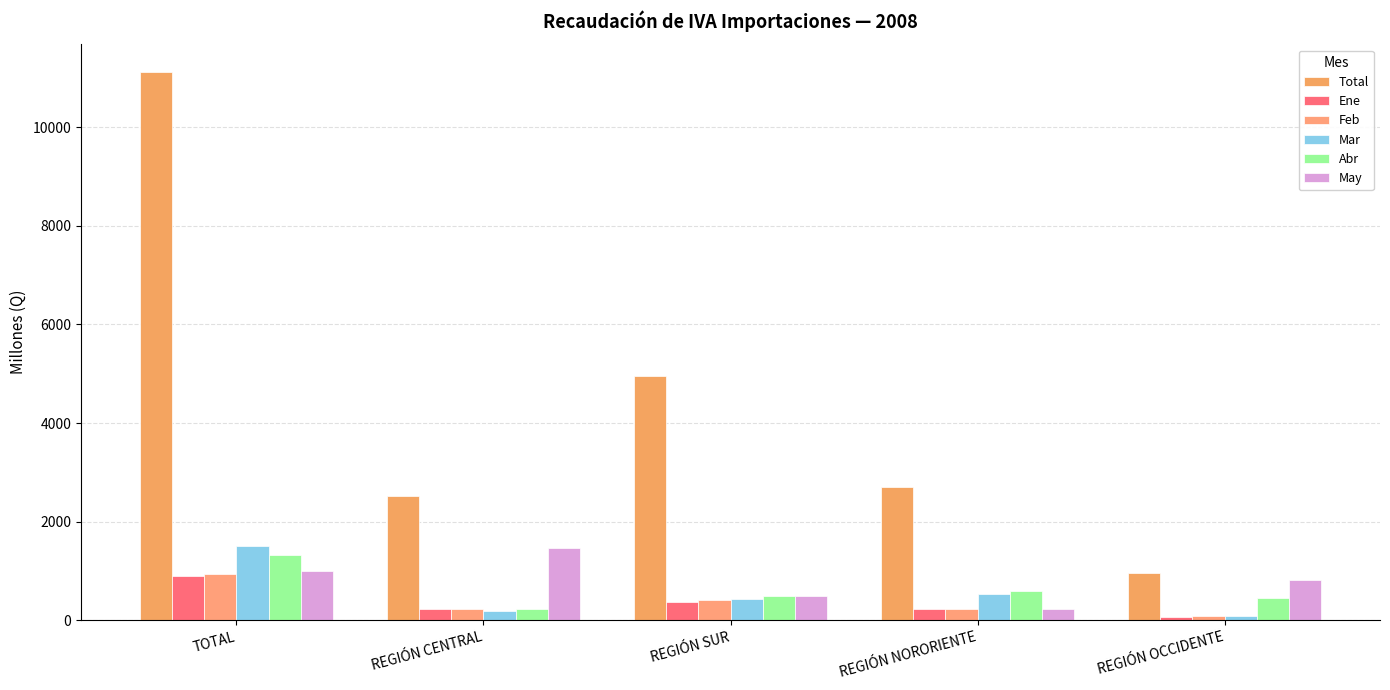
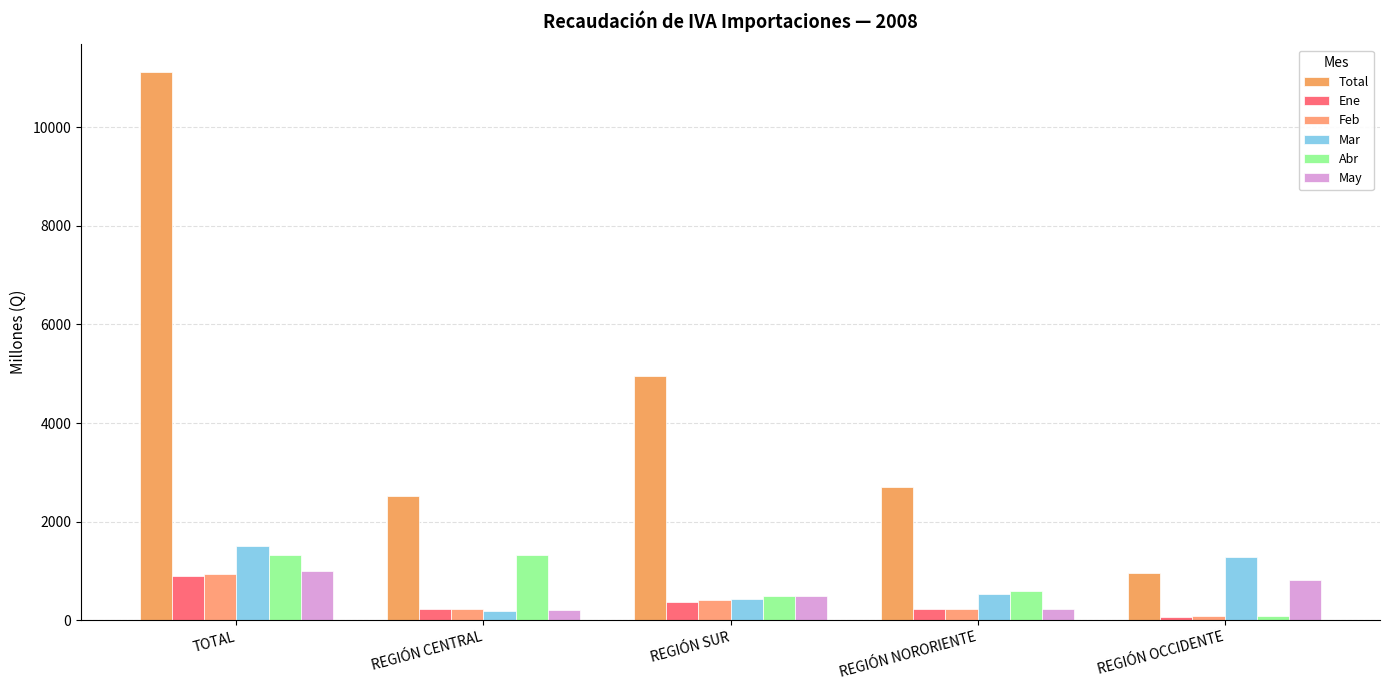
  {
    "Mar": {
      "TOTAL": 1500,
      "REGIÓN CENTRAL": 200,
      "REGIÓN SUR": 400,
      "REGIÓN NORORIENTE": 500,
-     "REGIÓN OCCIDENTE": 100
+     "REGIÓN OCCIDENTE": 1300
    },
    "Abr": {
      "TOTAL": 1300,
-     "REGIÓN CENTRAL": 200,
+     "REGIÓN CENTRAL": 1300,
      "REGIÓN SUR": 500,
      "REGIÓN NORORIENTE": 600,
-     "REGIÓN OCCIDENTE": 500
+     "REGIÓN OCCIDENTE": 100
    },
    "May": {
      "TOTAL": 1000,
-     "REGIÓN CENTRAL": 1500,
+     "REGIÓN CENTRAL": 200,
      "REGIÓN SUR": 500,
      "REGIÓN NORORIENTE": 200,
      "REGIÓN OCCIDENTE": 800
    }
  }
